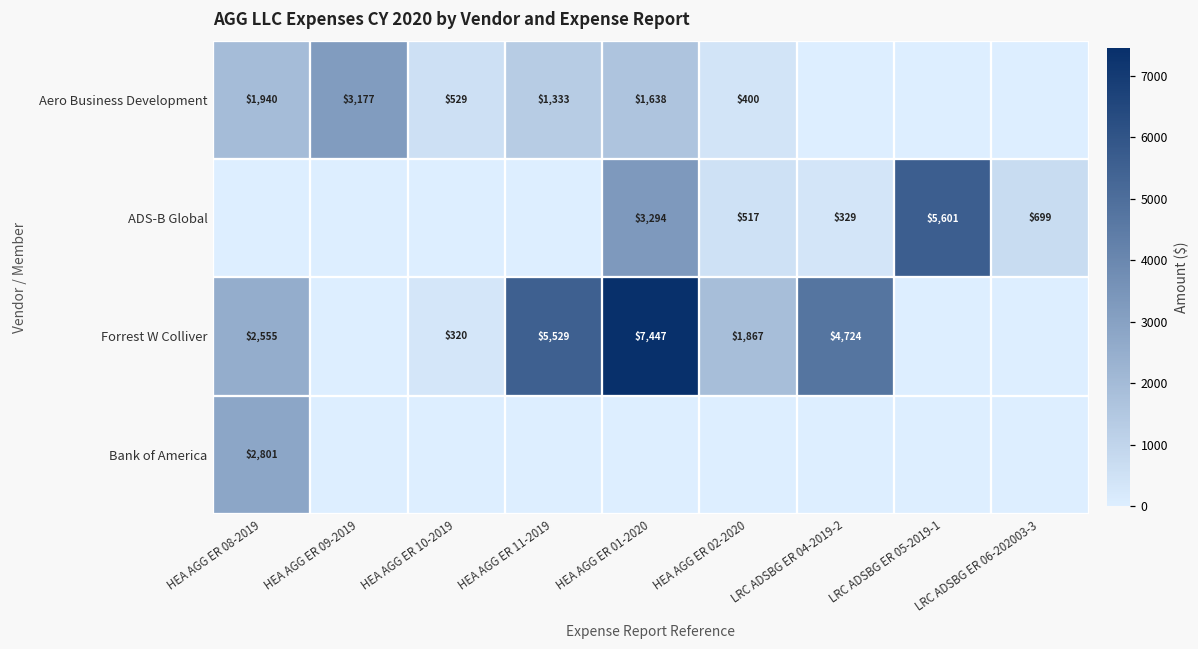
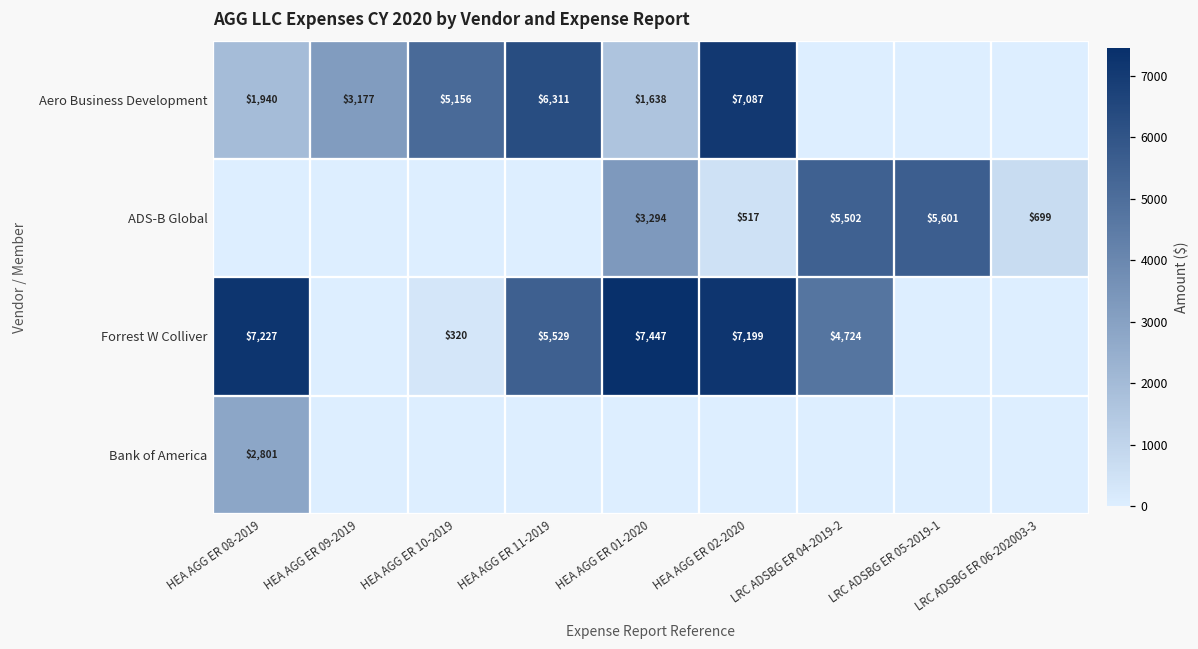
  {
    "Aero Business Development": {
      "HEA AGG ER 08-2019": "$1,940",
      "HEA AGG ER 09-2019": "$3,177",
-     "HEA AGG ER 10-2019": "$529",
-     "HEA AGG ER 11-2019": "$1,333",
+     "HEA AGG ER 10-2019": "$5,156",
+     "HEA AGG ER 11-2019": "$6,311",
      "HEA AGG ER 01-2020": "$1,638",
-     "HEA AGG ER 02-2020": "$400"
+     "HEA AGG ER 02-2020": "$7,087"
    },
    "ADS-B Global": {
      "HEA AGG ER 01-2020": "$3,294",
      "HEA AGG ER 02-2020": "$517",
-     "LRC ADSBG ER 04-2019-2": "$329",
+     "LRC ADSBG ER 04-2019-2": "$5,502",
      "LRC ADSBG ER 05-2019-1": "$5,601",
      "LRC ADSBG ER 06-202003-3": "$699"
    },
    "Forrest W Colliver": {
-     "HEA AGG ER 08-2019": "$2,555",
+     "HEA AGG ER 08-2019": "$7,227",
      "HEA AGG ER 10-2019": "$320",
      "HEA AGG ER 11-2019": "$5,529",
      "HEA AGG ER 01-2020": "$7,447",
-     "HEA AGG ER 02-2020": "$1,867",
+     "HEA AGG ER 02-2020": "$7,199",
      "LRC ADSBG ER 04-2019-2": "$4,724"
    },
    "Bank of America": {
      "HEA AGG ER 08-2019": "$2,801"
    }
  }
